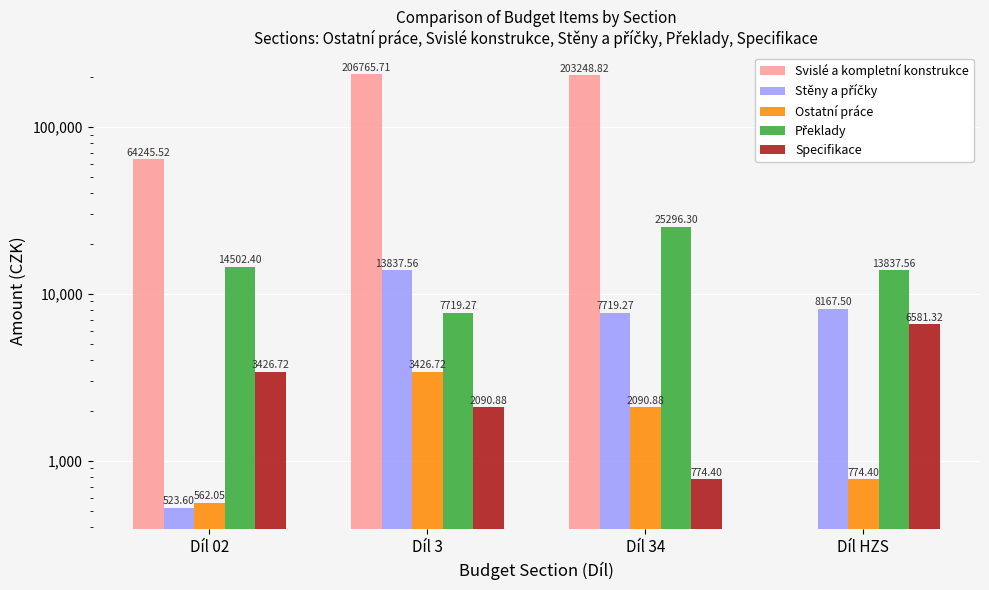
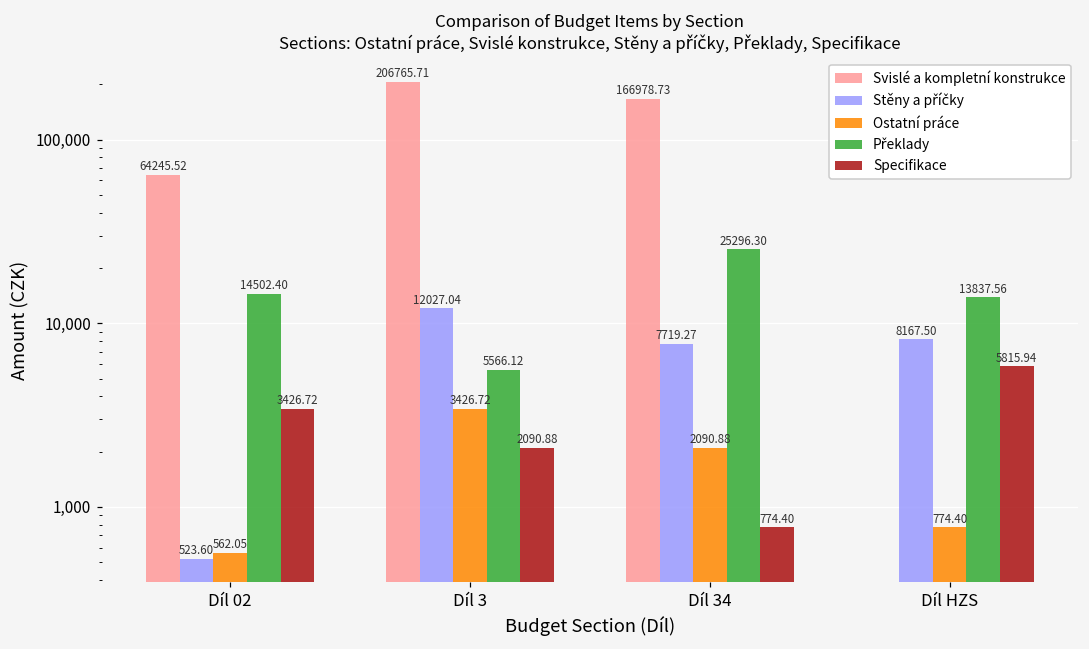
  {
    "Svislé a kompletní konstrukce": {
      "Díl 02": 64245.52,
      "Díl 3": 206765.71,
-     "Díl 34": 203248.82
+     "Díl 34": 166978.73
    },
    "Stěny a příčky": {
      "Díl 02": 523.60,
-     "Díl 3": 13837.56,
+     "Díl 3": 12027.04,
      "Díl 34": 7719.27,
      "Díl HZS": 8167.50
    },
    "Ostatní práce": {
      "Díl 02": 562.05,
      "Díl 3": 3426.72,
      "Díl 34": 2090.88,
      "Díl HZS": 774.40
    },
    "Překlady": {
      "Díl 02": 14502.40,
-     "Díl 3": 7719.27,
+     "Díl 3": 5566.12,
      "Díl 34": 25296.30,
      "Díl HZS": 13837.56
    },
    "Specifikace": {
      "Díl 02": 3426.72,
      "Díl 3": 2090.88,
      "Díl 34": 774.40,
-     "Díl HZS": 6581.32
+     "Díl HZS": 5815.94
    }
  }
